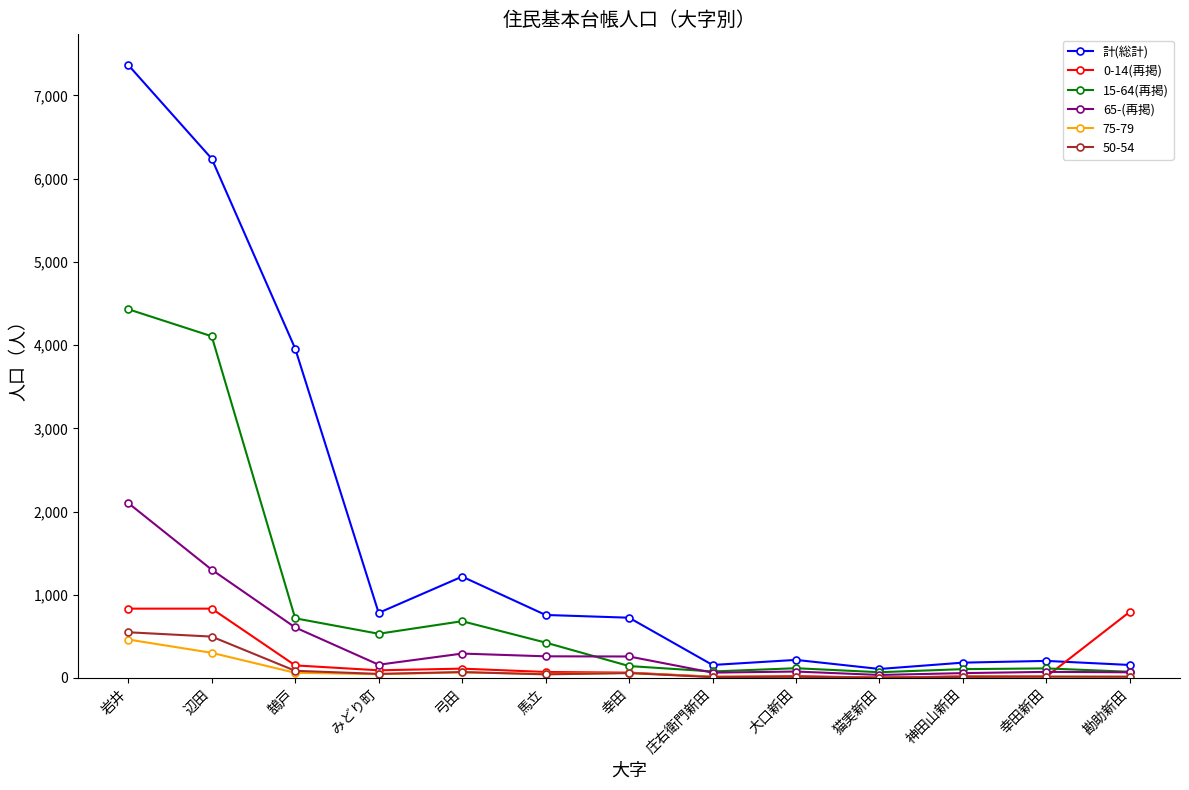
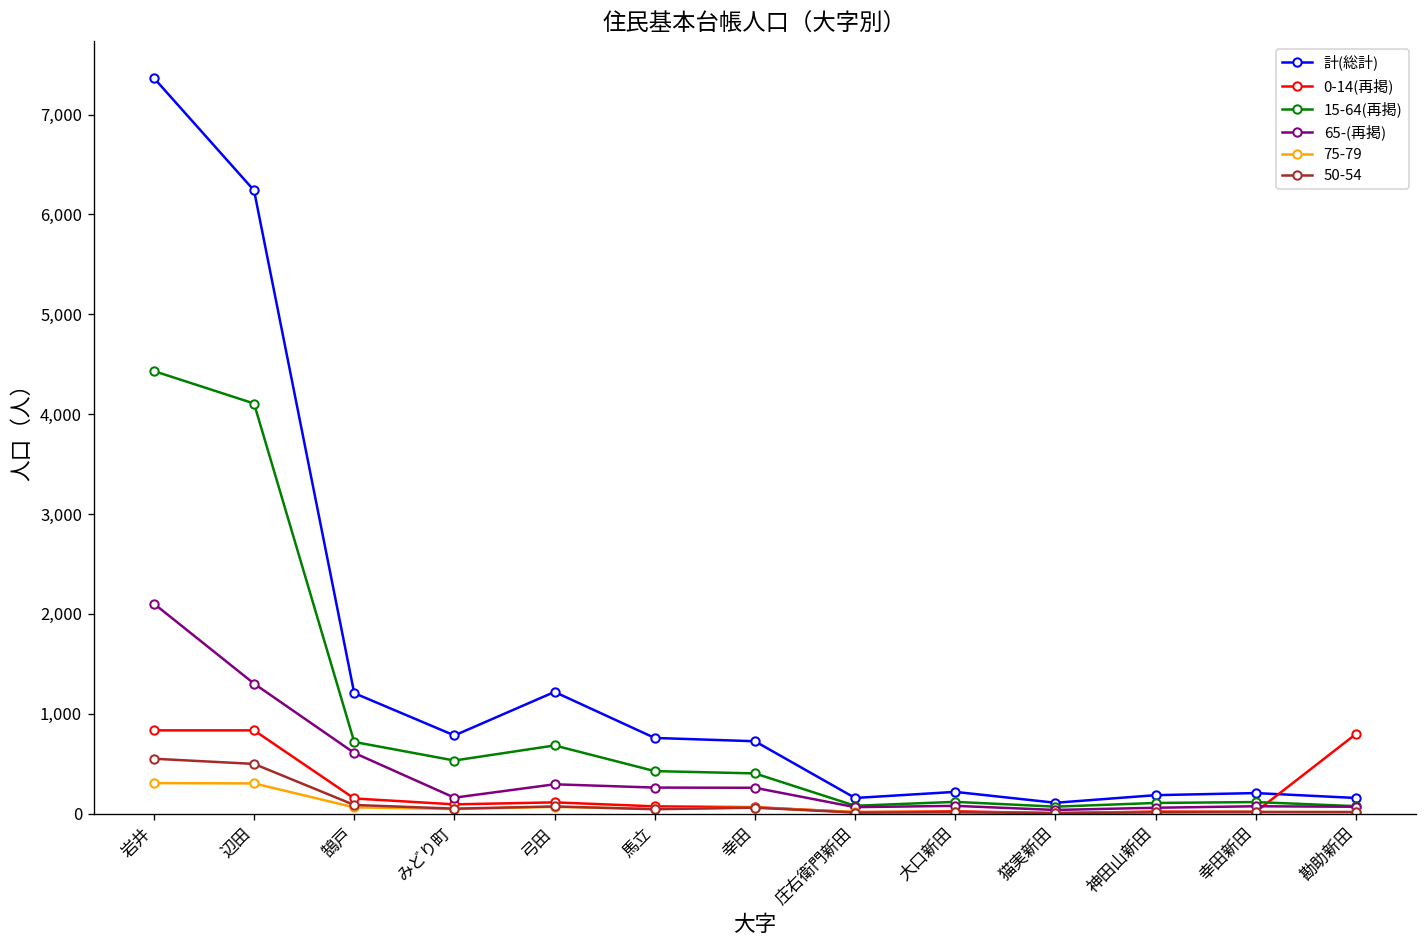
  {
    "計(総計)": {
      "岩井": "7,400",
      "辺田": "6,200",
-     "鵠戸": "4,000",
+     "鵠戸": "1,200",
      "みどり町": "800",
      "弓田": "1,200",
      "馬立": "800",
      "幸田": "700",
      "庄右衛門新田": "200",
      "大口新田": "200",
      "猫実新田": "100",
      "神田山新田": "200",
      "幸田新田": "200",
      "勘助新田": "200"
    },
    "0-14(再掲)": {
      "岩井": "800",
      "辺田": "800",
      "鵠戸": "200",
      "みどり町": "100",
      "弓田": "100",
      "勘助新田": "800"
    },
    "15-64(再掲)": {
      "岩井": "4,400",
      "辺田": "4,100",
      "鵠戸": "700",
      "みどり町": "500",
      "弓田": "700",
      "馬立": "400",
-     "幸田": "100",
+     "幸田": "400",
      "大口新田": "100",
      "猫実新田": "100",
      "神田山新田": "100",
      "幸田新田": "100"
    },
    "65-(再掲)": {
      "岩井": "2,100",
      "辺田": "1,300",
      "鵠戸": "600",
      "みどり町": "200",
      "弓田": "300",
      "馬立": "300",
      "幸田": "300",
      "大口新田": "100",
      "神田山新田": "100",
      "幸田新田": "100"
    },
    "75-79": {
-     "岩井": "500",
+     "岩井": "300",
      "辺田": "300"
    },
    "50-54": {
      "岩井": "500",
      "辺田": "500"
    }
  }
